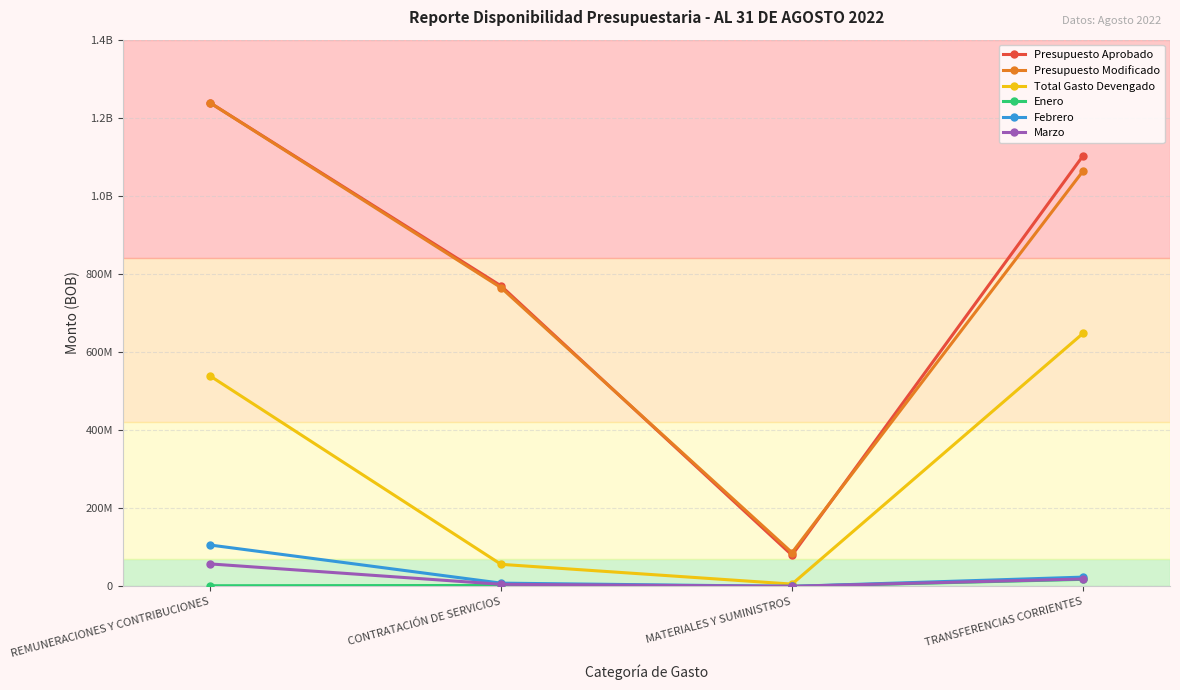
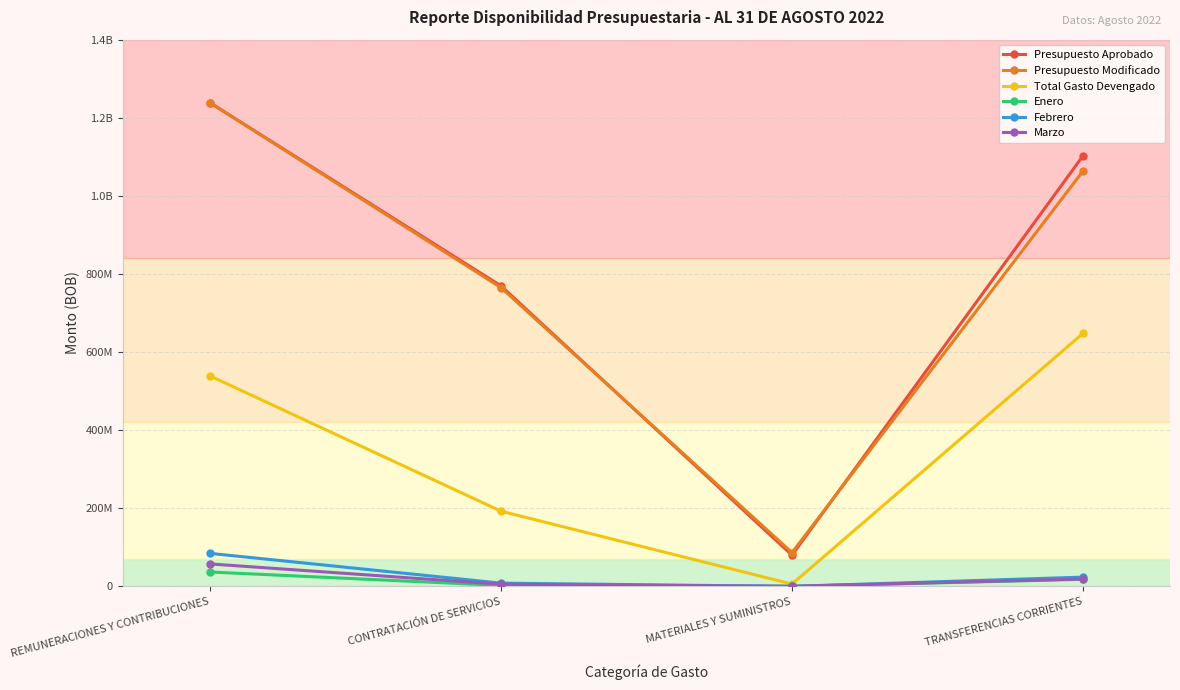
  {
    "Total Gasto Devengado": {
      "REMUNERACIONES Y CONTRIBUCIONES": 540000000,
-     "CONTRATACIÓN DE SERVICIOS": 60000000,
+     "CONTRATACIÓN DE SERVICIOS": 190000000,
      "TRANSFERENCIAS CORRIENTES": 650000000
    },
    "Enero": {
-     "REMUNERACIONES Y CONTRIBUCIONES": 0
+     "REMUNERACIONES Y CONTRIBUCIONES": 40000000
    },
    "Febrero": {
-     "REMUNERACIONES Y CONTRIBUCIONES": 110000000
+     "REMUNERACIONES Y CONTRIBUCIONES": 80000000
    },
    "Marzo": {
      "REMUNERACIONES Y CONTRIBUCIONES": 60000000
    }
  }
